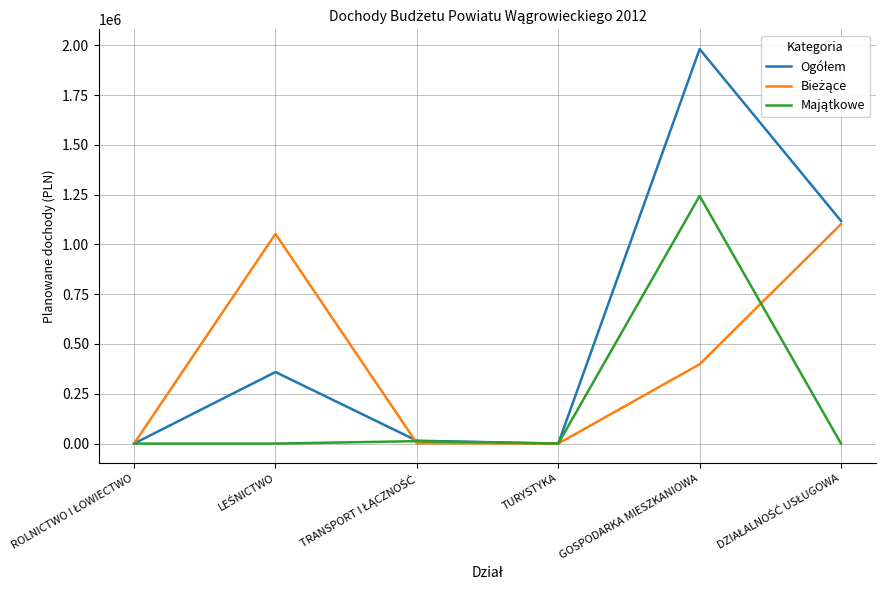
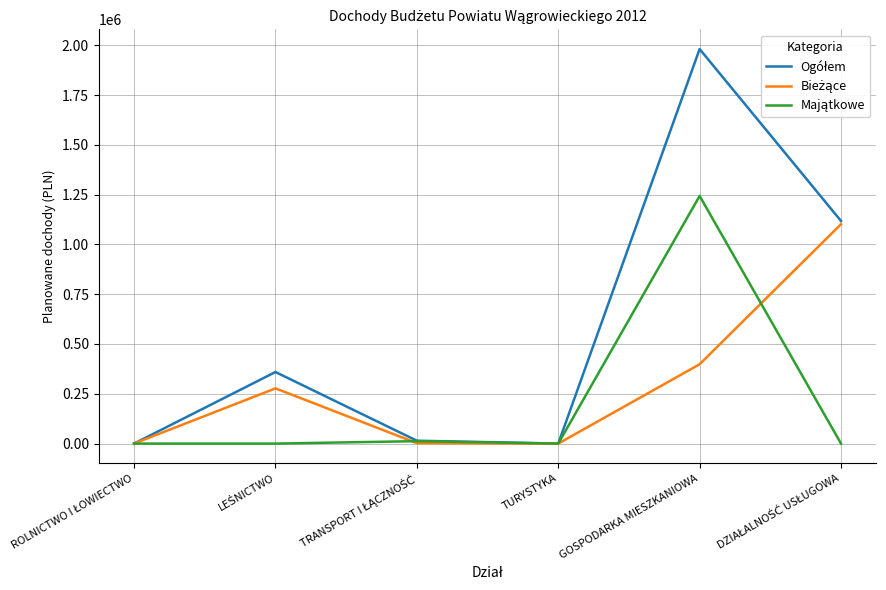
  {
    "Ogółem": {
      "LEŚNICTWO": 360000,
      "GOSPODARKA MIESZKANIOWA": 1980000,
      "DZIAŁALNOŚĆ USŁUGOWA": 1120000
    },
    "Bieżące": {
-     "LEŚNICTWO": 1050000,
+     "LEŚNICTWO": 280000,
      "GOSPODARKA MIESZKANIOWA": 400000,
      "DZIAŁALNOŚĆ USŁUGOWA": 1100000
    },
    "Majątkowe": {
      "LEŚNICTWO": 0,
      "GOSPODARKA MIESZKANIOWA": 1240000,
      "DZIAŁALNOŚĆ USŁUGOWA": 0
    }
  }
